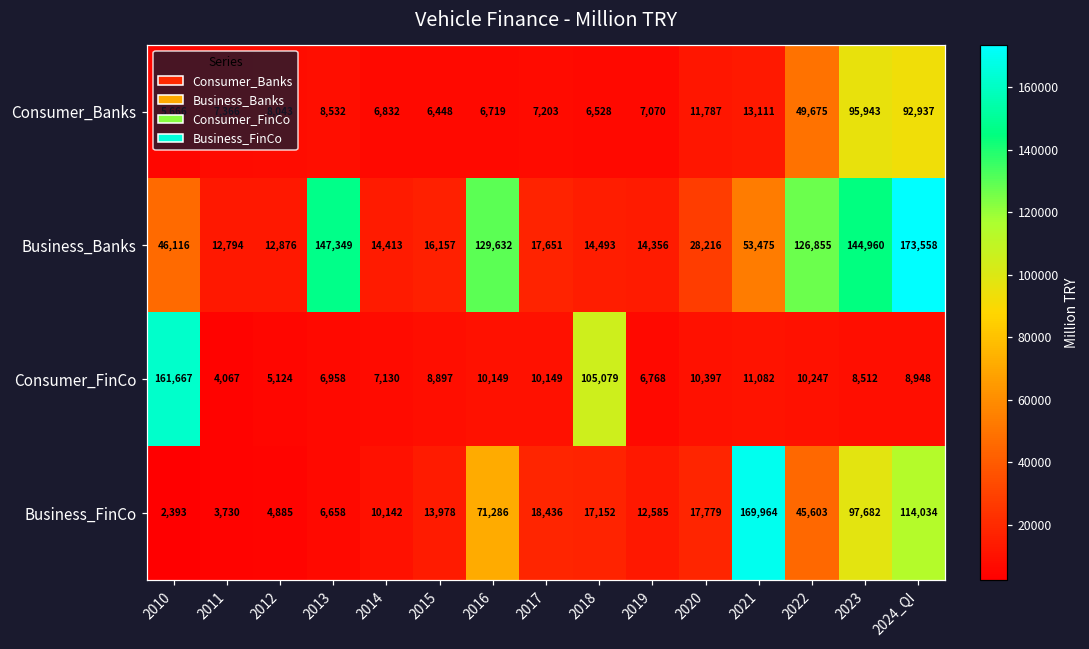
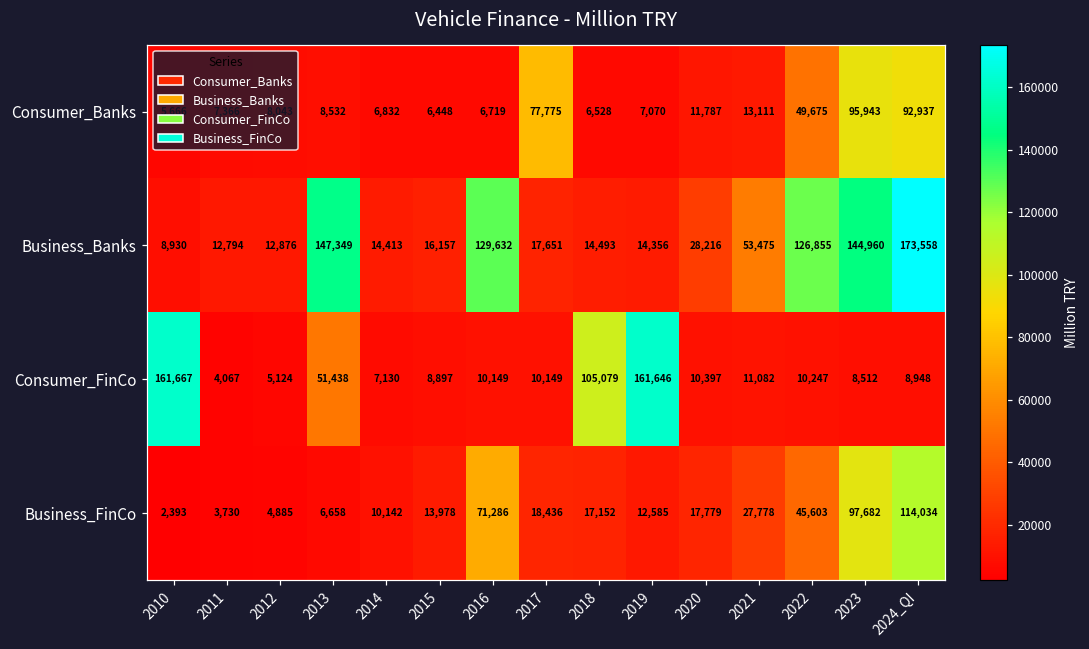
  {
    "Consumer_Banks": {
      "2013": "8,532",
      "2014": "6,832",
      "2015": "6,448",
      "2016": "6,719",
-     "2017": "7,203",
+     "2017": "77,775",
      "2018": "6,528",
      "2019": "7,070",
      "2020": "11,787",
      "2021": "13,111",
      "2022": "49,675",
      "2023": "95,943",
      "2024_QI": "92,937"
    },
    "Business_Banks": {
-     "2010": "46,116",
+     "2010": "8,930",
      "2011": "12,794",
      "2012": "12,876",
      "2013": "147,349",
      "2014": "14,413",
      "2015": "16,157",
      "2016": "129,632",
      "2017": "17,651",
      "2018": "14,493",
      "2019": "14,356",
      "2020": "28,216",
      "2021": "53,475",
      "2022": "126,855",
      "2023": "144,960",
      "2024_QI": "173,558"
    },
    "Consumer_FinCo": {
      "2010": "161,667",
      "2011": "4,067",
      "2012": "5,124",
-     "2013": "6,958",
+     "2013": "51,438",
      "2014": "7,130",
      "2015": "8,897",
      "2016": "10,149",
      "2017": "10,149",
      "2018": "105,079",
-     "2019": "6,768",
+     "2019": "161,646",
      "2020": "10,397",
      "2021": "11,082",
      "2022": "10,247",
      "2023": "8,512",
      "2024_QI": "8,948"
    },
    "Business_FinCo": {
      "2010": "2,393",
      "2011": "3,730",
      "2012": "4,885",
      "2013": "6,658",
      "2014": "10,142",
      "2015": "13,978",
      "2016": "71,286",
      "2017": "18,436",
      "2018": "17,152",
      "2019": "12,585",
      "2020": "17,779",
-     "2021": "169,964",
+     "2021": "27,778",
      "2022": "45,603",
      "2023": "97,682",
      "2024_QI": "114,034"
    }
  }
